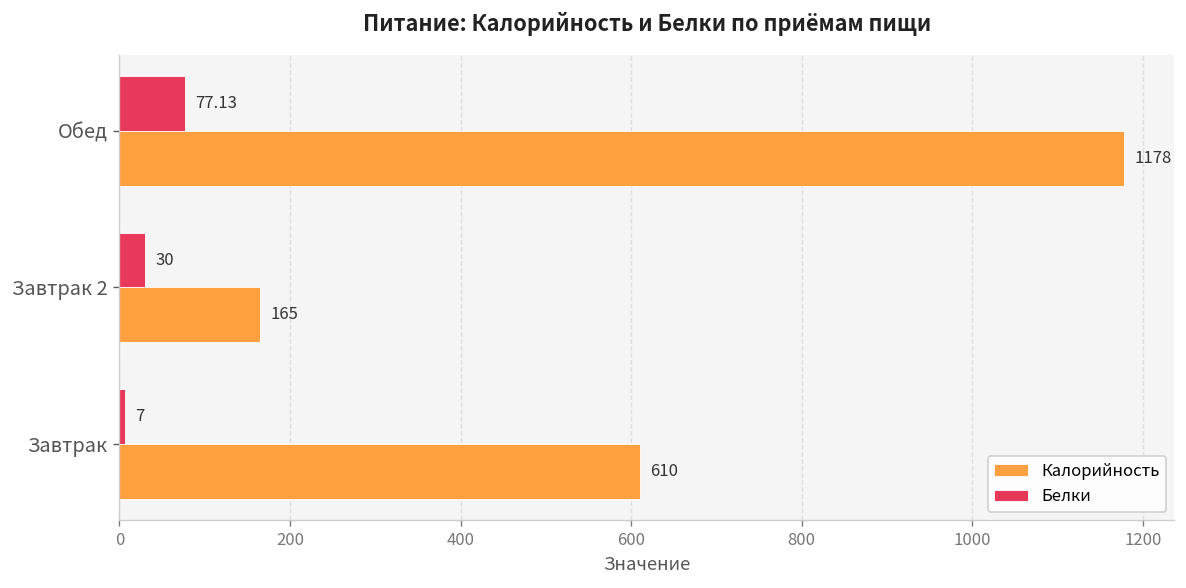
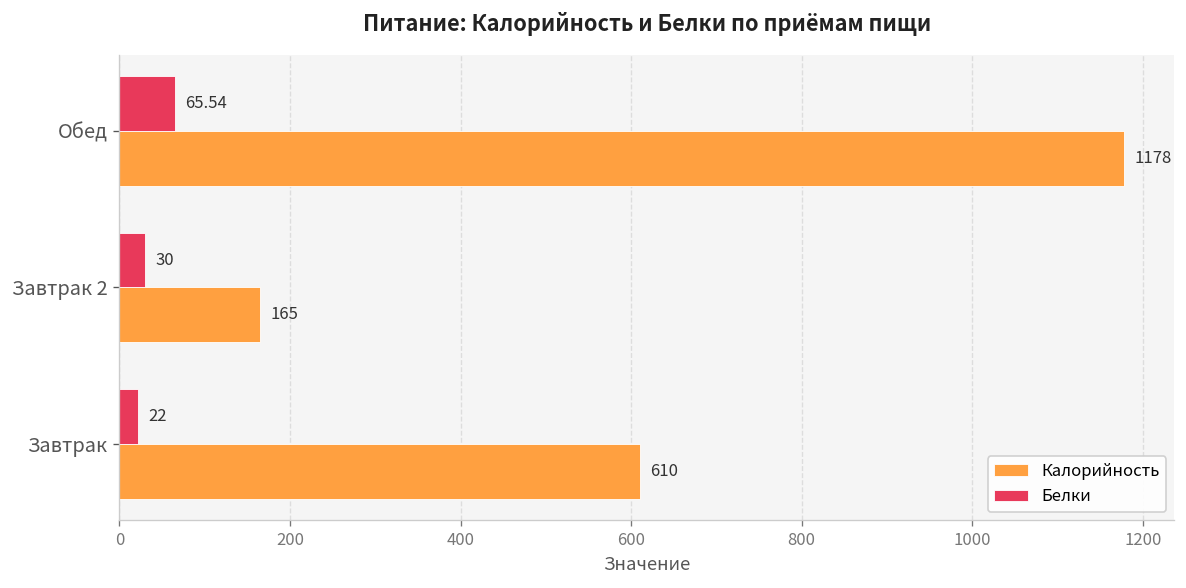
  {
    "Калорийность": {
      "Обед": 1178,
      "Завтрак 2": 165,
      "Завтрак": 610
    },
    "Белки": {
-     "Обед": 77.13,
+     "Обед": 65.54,
      "Завтрак 2": 30,
-     "Завтрак": 7
+     "Завтрак": 22
    }
  }
